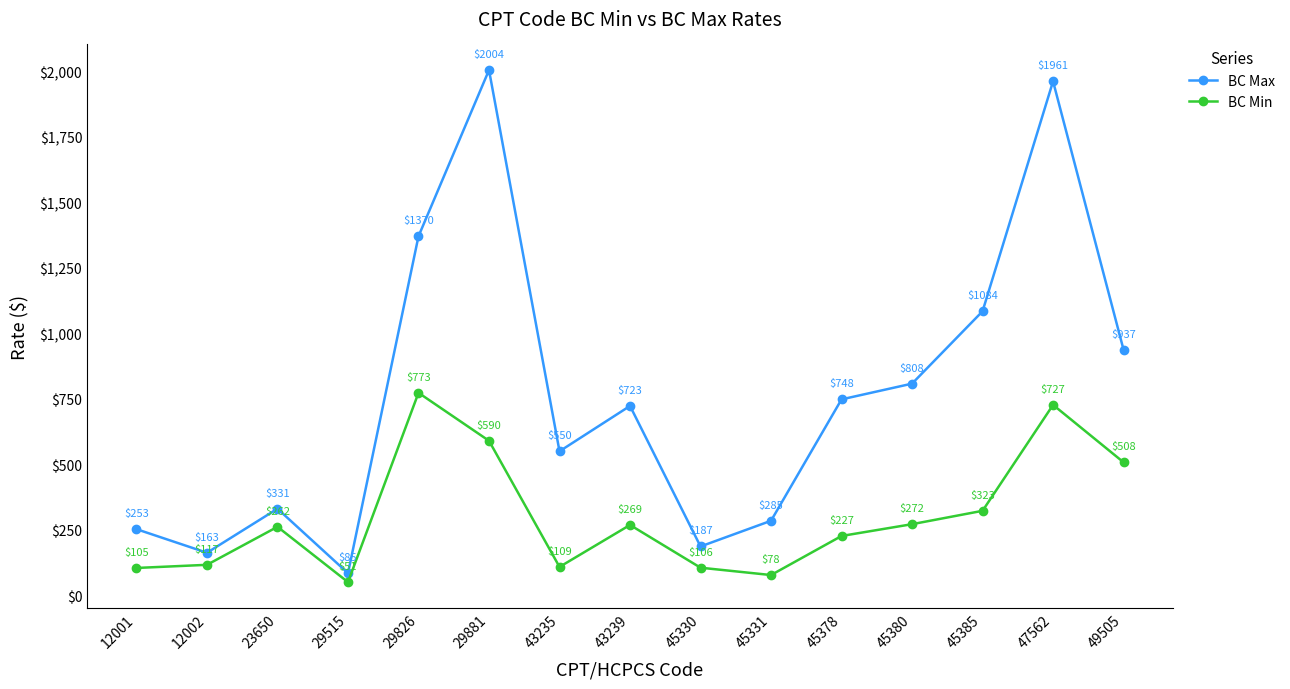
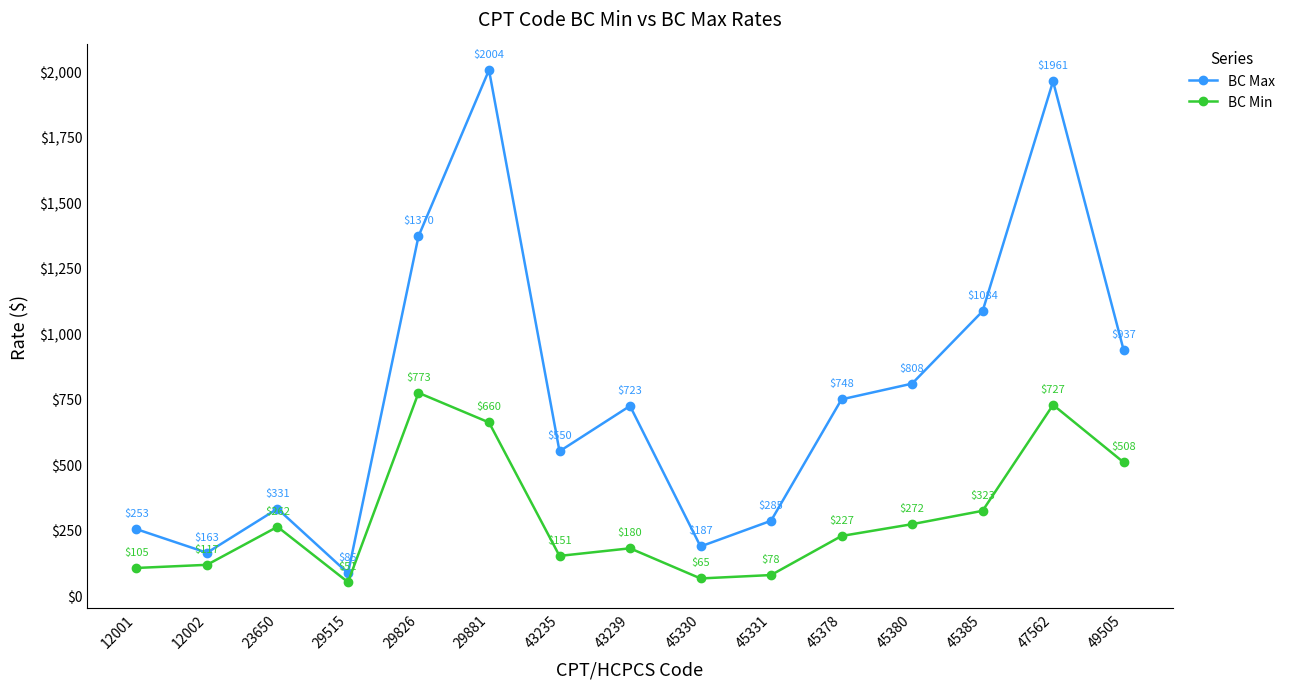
  {
    "BC Max": {
      "12001": "$253",
      "12002": "$163",
      "23650": "$331",
      "29515": "$85",
      "29826": "$1370",
      "29881": "$2004",
      "43235": "$550",
      "43239": "$723",
      "45330": "$187",
      "45331": "$285",
      "45378": "$748",
      "45380": "$808",
      "45385": "$1084",
      "47562": "$1961",
      "49505": "$937"
    },
    "BC Min": {
      "12001": "$105",
      "29515": "$51",
      "29826": "$773",
-     "29881": "$590",
-     "43235": "$109",
-     "43239": "$269",
-     "45330": "$106",
+     "29881": "$660",
+     "43235": "$151",
+     "43239": "$180",
+     "45330": "$65",
      "45331": "$78",
      "45378": "$227",
      "45380": "$272",
      "45385": "$323",
      "47562": "$727",
      "49505": "$508"
    }
  }
